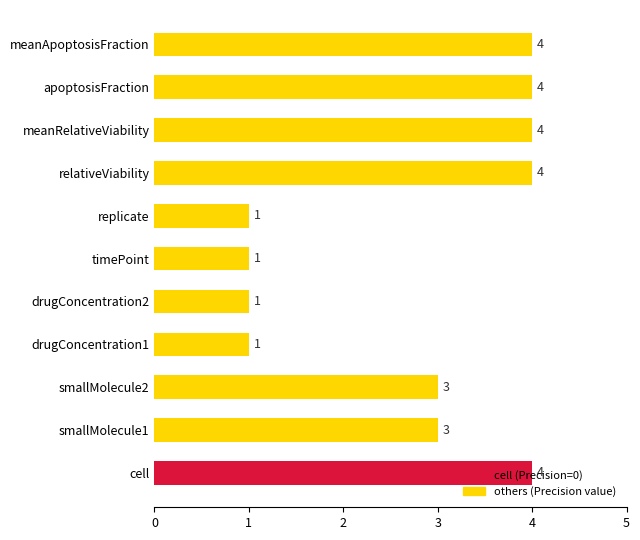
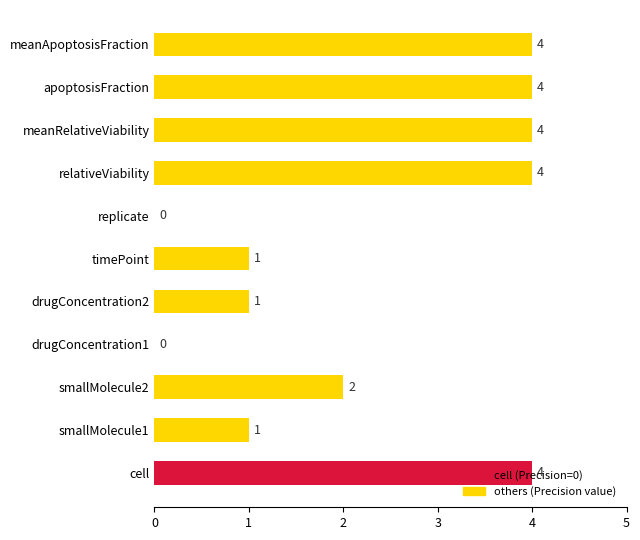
  {
    "meanApoptosisFraction": 4,
    "apoptosisFraction": 4,
    "meanRelativeViability": 4,
    "relativeViability": 4,
-   "replicate": 1,
+   "replicate": 0,
    "timePoint": 1,
    "drugConcentration2": 1,
-   "drugConcentration1": 1,
-   "smallMolecule2": 3,
-   "smallMolecule1": 3,
+   "drugConcentration1": 0,
+   "smallMolecule2": 2,
+   "smallMolecule1": 1,
    "cell": 4
  }
